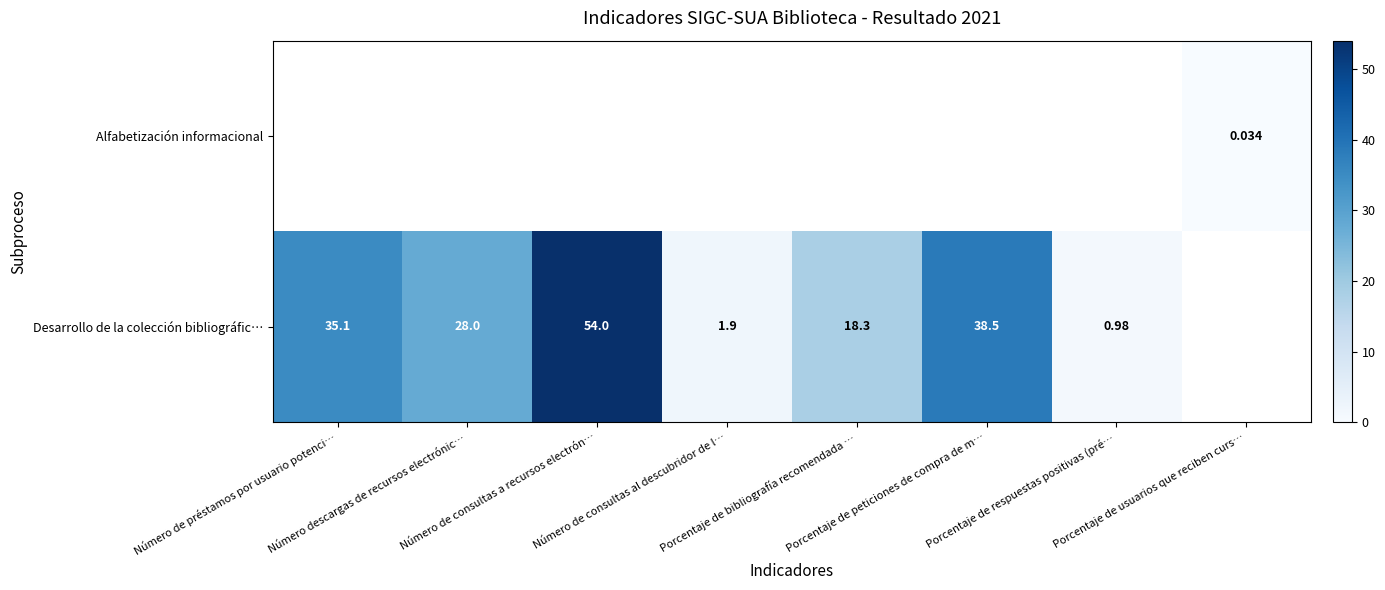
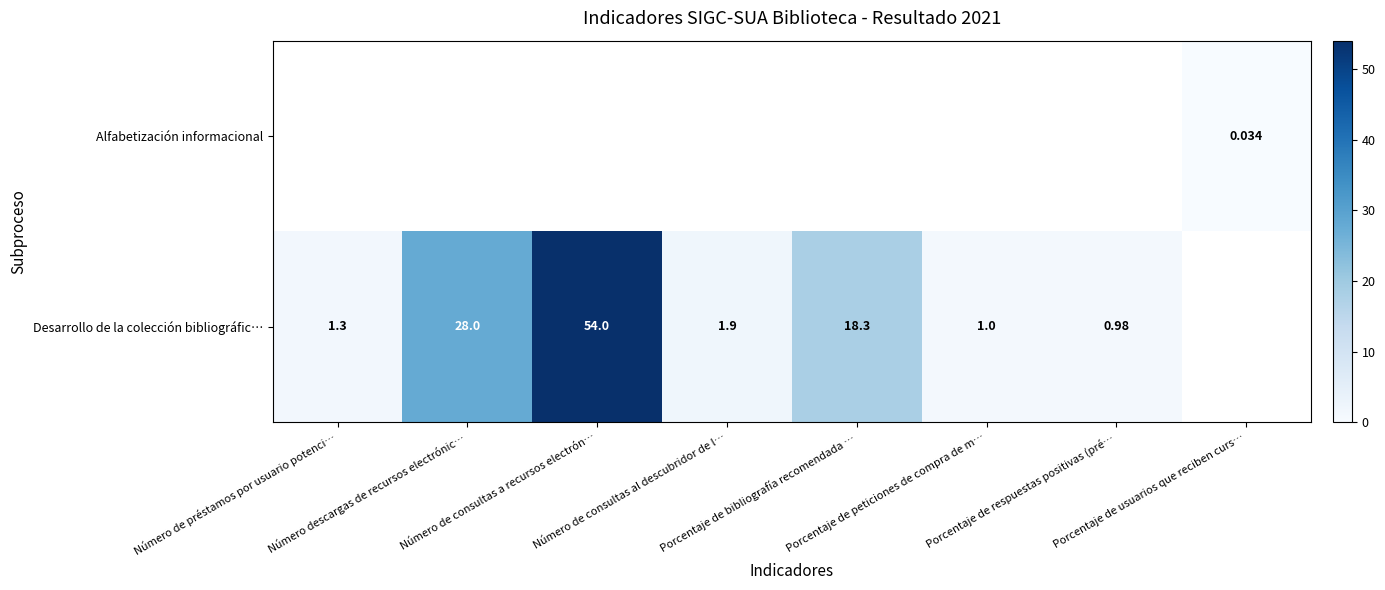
  {
    "Desarrollo de la colección bibliográfic…": {
-     "Número de préstamos por usuario potenci…": 35.1,
-     "Porcentaje de peticiones de compra de m…": 38.5
+     "Número de préstamos por usuario potenci…": 1.3,
+     "Porcentaje de peticiones de compra de m…": 1.0
    }
  }
